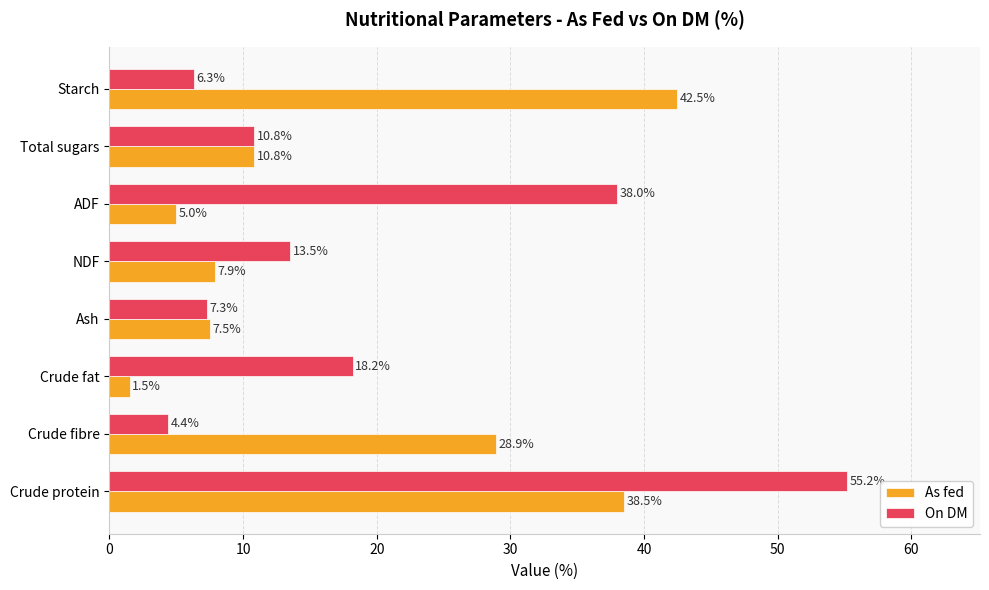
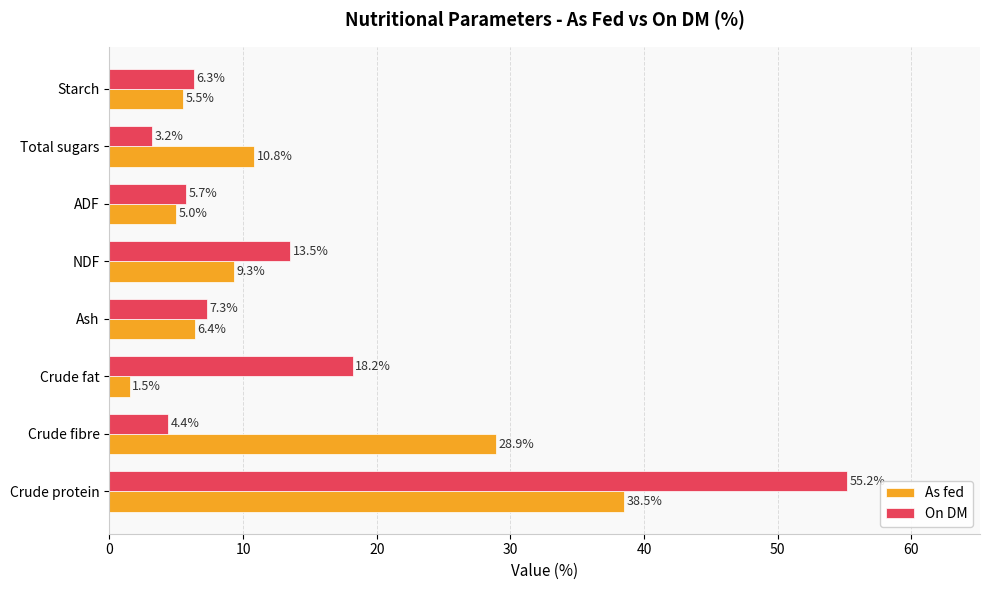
  {
    "As fed": {
-     "Starch": "42.5%",
+     "Starch": "5.5%",
      "Total sugars": "10.8%",
      "ADF": "5.0%",
-     "NDF": "7.9%",
-     "Ash": "7.5%",
+     "NDF": "9.3%",
+     "Ash": "6.4%",
      "Crude fat": "1.5%",
      "Crude fibre": "28.9%",
      "Crude protein": "38.5%"
    },
    "On DM": {
      "Starch": "6.3%",
-     "Total sugars": "10.8%",
-     "ADF": "38.0%",
+     "Total sugars": "3.2%",
+     "ADF": "5.7%",
      "NDF": "13.5%",
      "Ash": "7.3%",
      "Crude fat": "18.2%",
      "Crude fibre": "4.4%"
    }
  }
